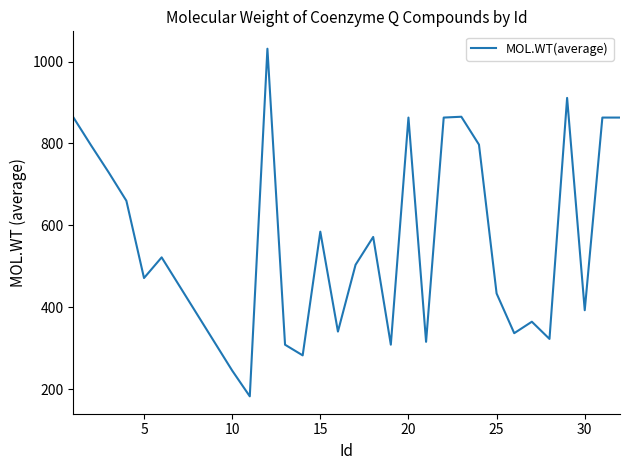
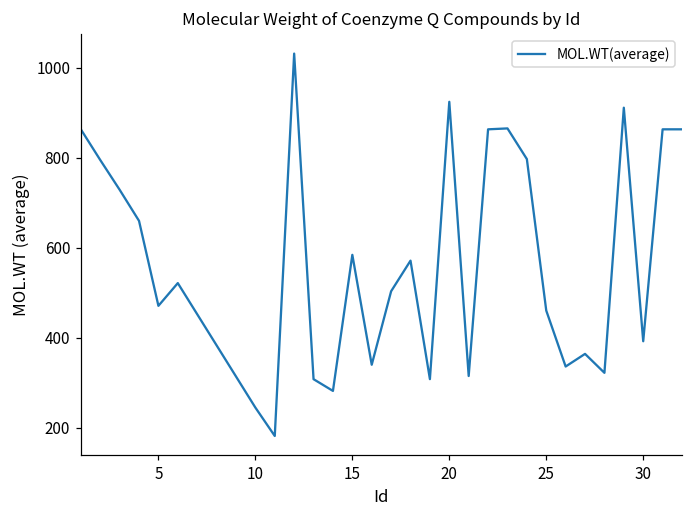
  {
    "5": 470,
    "10": 250,
    "15": 580,
-   "20": 860,
-   "25": 430,
+   "20": 920,
+   "25": 460,
    "30": 390
  }
